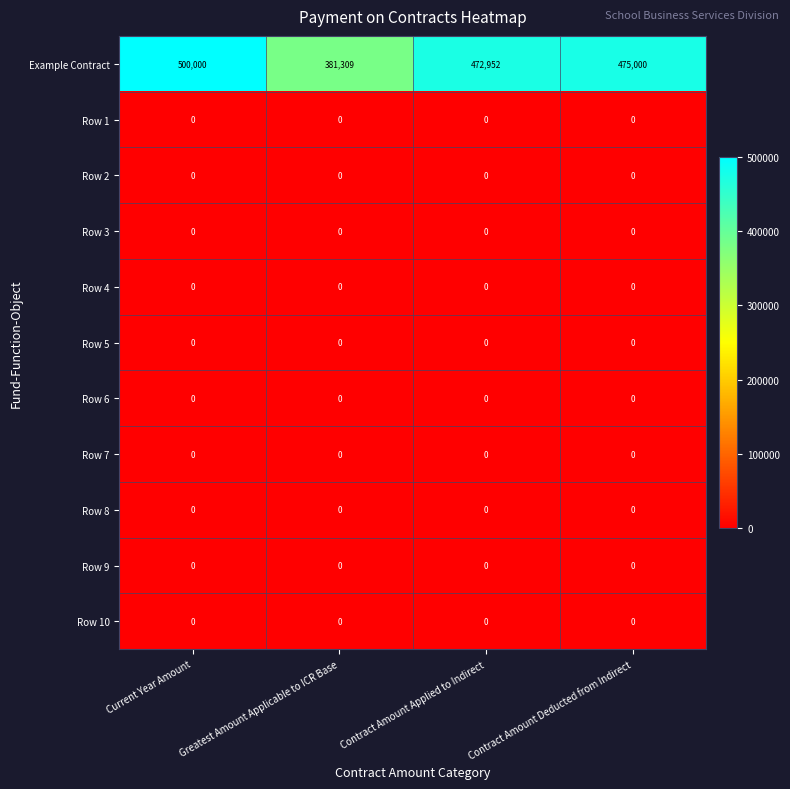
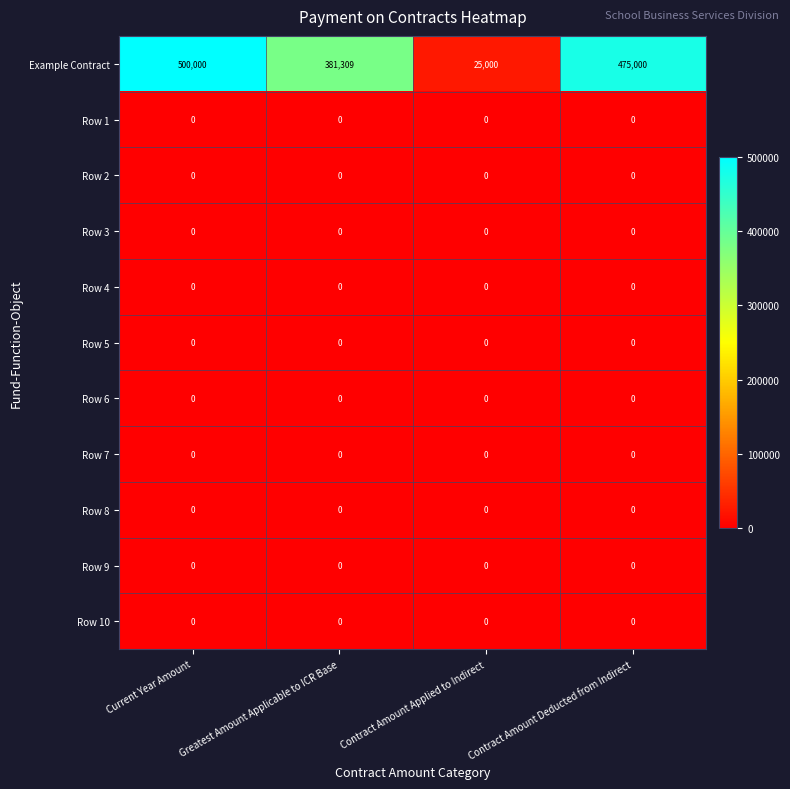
  {
    "Example Contract": {
      "Current Year Amount": "500,000",
      "Greatest Amount Applicable to ICR Base": "381,309",
-     "Contract Amount Applied to Indirect": "472,952",
+     "Contract Amount Applied to Indirect": "25,000",
      "Contract Amount Deducted from Indirect": "475,000"
    },
    "Row 1": {
      "Current Year Amount": "0",
      "Greatest Amount Applicable to ICR Base": "0",
      "Contract Amount Applied to Indirect": "0",
      "Contract Amount Deducted from Indirect": "0"
    },
    "Row 2": {
      "Current Year Amount": "0",
      "Greatest Amount Applicable to ICR Base": "0",
      "Contract Amount Applied to Indirect": "0",
      "Contract Amount Deducted from Indirect": "0"
    },
    "Row 3": {
      "Current Year Amount": "0",
      "Greatest Amount Applicable to ICR Base": "0",
      "Contract Amount Applied to Indirect": "0",
      "Contract Amount Deducted from Indirect": "0"
    },
    "Row 4": {
      "Current Year Amount": "0",
      "Greatest Amount Applicable to ICR Base": "0",
      "Contract Amount Applied to Indirect": "0",
      "Contract Amount Deducted from Indirect": "0"
    },
    "Row 5": {
      "Current Year Amount": "0",
      "Greatest Amount Applicable to ICR Base": "0",
      "Contract Amount Applied to Indirect": "0",
      "Contract Amount Deducted from Indirect": "0"
    },
    "Row 6": {
      "Current Year Amount": "0",
      "Greatest Amount Applicable to ICR Base": "0",
      "Contract Amount Applied to Indirect": "0",
      "Contract Amount Deducted from Indirect": "0"
    },
    "Row 7": {
      "Current Year Amount": "0",
      "Greatest Amount Applicable to ICR Base": "0",
      "Contract Amount Applied to Indirect": "0",
      "Contract Amount Deducted from Indirect": "0"
    },
    "Row 8": {
      "Current Year Amount": "0",
      "Greatest Amount Applicable to ICR Base": "0",
      "Contract Amount Applied to Indirect": "0",
      "Contract Amount Deducted from Indirect": "0"
    },
    "Row 9": {
      "Current Year Amount": "0",
      "Greatest Amount Applicable to ICR Base": "0",
      "Contract Amount Applied to Indirect": "0",
      "Contract Amount Deducted from Indirect": "0"
    },
    "Row 10": {
      "Current Year Amount": "0",
      "Greatest Amount Applicable to ICR Base": "0",
      "Contract Amount Applied to Indirect": "0",
      "Contract Amount Deducted from Indirect": "0"
    }
  }
